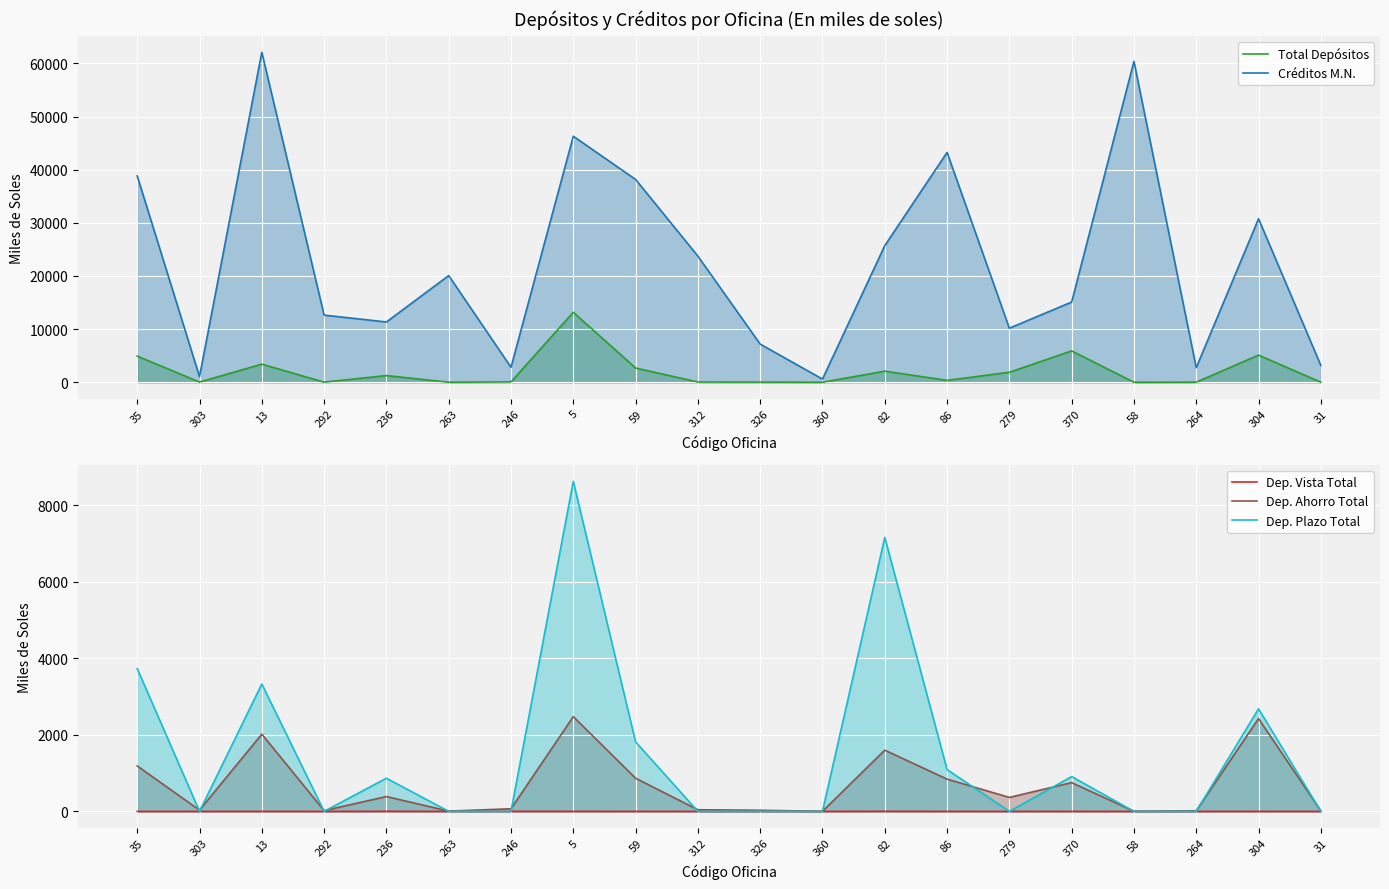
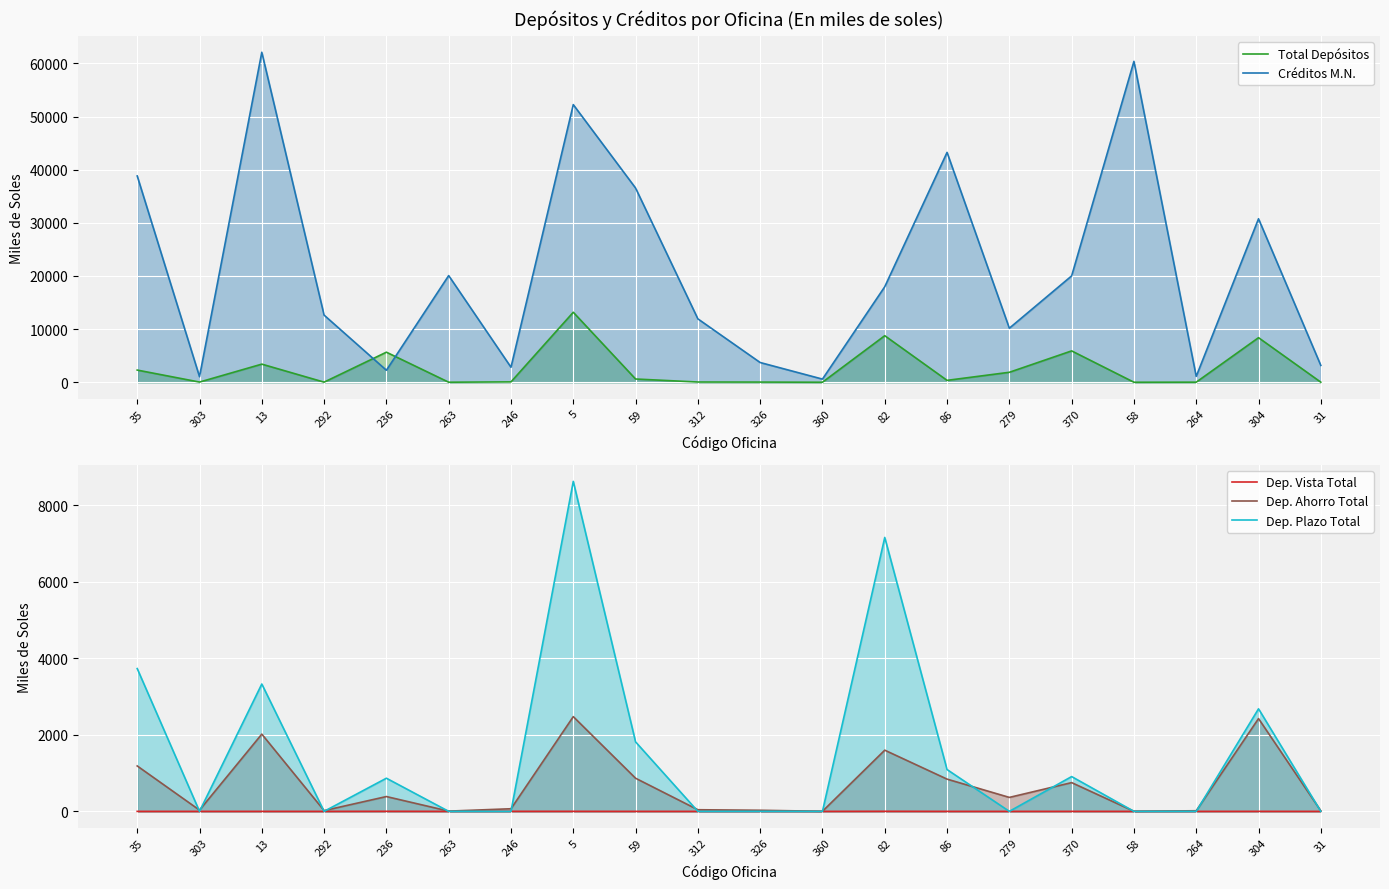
  {
    "Depósitos y Créditos por Oficina (En miles de soles)": {
      "Total Depósitos": {
-       "35": 5000,
+       "35": 2000,
        "303": 0,
        "13": 3000,
        "292": 0,
-       "236": 1000,
+       "236": 6000,
        "263": 0,
        "246": 0,
        "5": 13000,
-       "59": 3000,
+       "59": 1000,
        "312": 0,
        "326": 0,
        "360": 0,
-       "82": 2000,
+       "82": 9000,
        "86": 0,
        "279": 2000,
        "370": 6000,
        "58": 0,
        "264": 0,
-       "304": 5000,
+       "304": 8000,
        "31": 0
      },
      "Créditos M.N.": {
        "35": 39000,
        "303": 1000,
        "13": 62000,
        "292": 13000,
-       "236": 11000,
+       "236": 2000,
        "263": 20000,
        "246": 3000,
-       "5": 46000,
-       "59": 38000,
-       "312": 24000,
-       "326": 7000,
+       "5": 52000,
+       "59": 37000,
+       "312": 12000,
+       "326": 4000,
        "360": 1000,
-       "82": 26000,
+       "82": 18000,
        "86": 43000,
        "279": 10000,
-       "370": 15000,
+       "370": 20000,
        "58": 60000,
-       "264": 3000,
+       "264": 1000,
        "304": 31000,
        "31": 3000
      }
    }
  }
